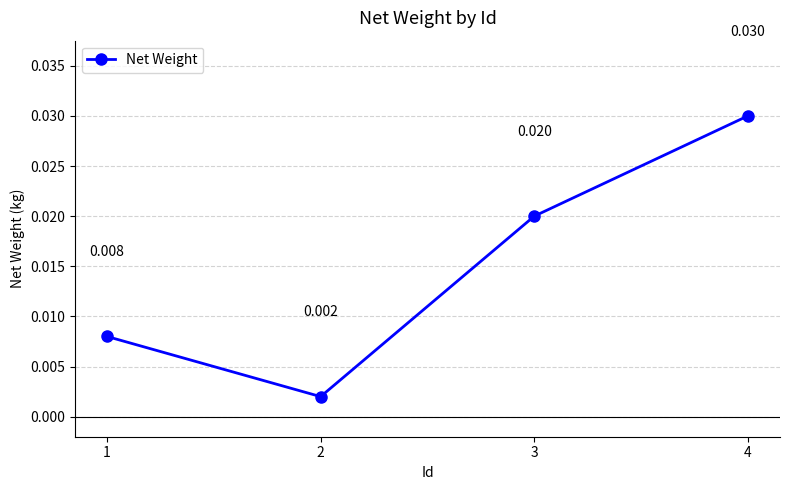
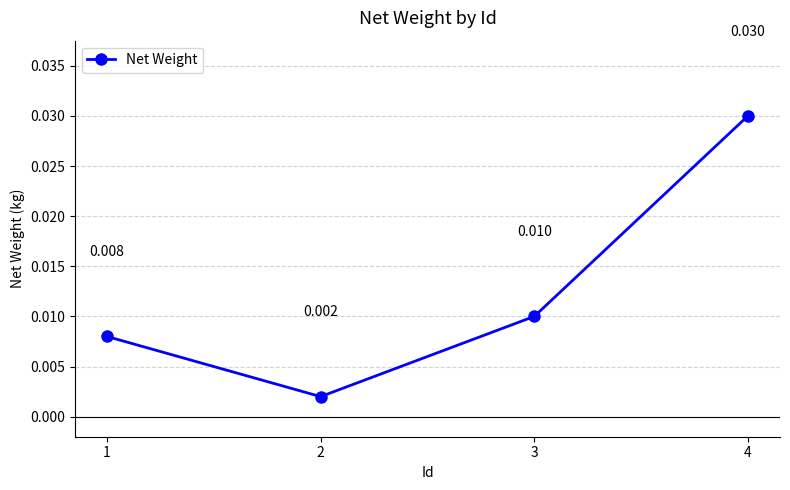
  {
-   "3": 0.020
+   "3": 0.010
  }
